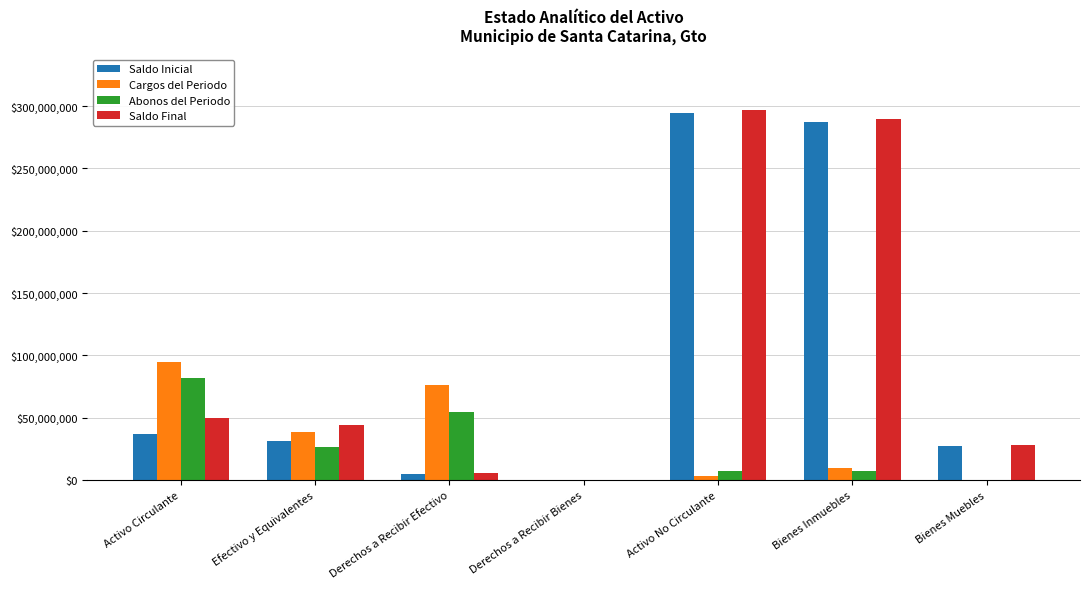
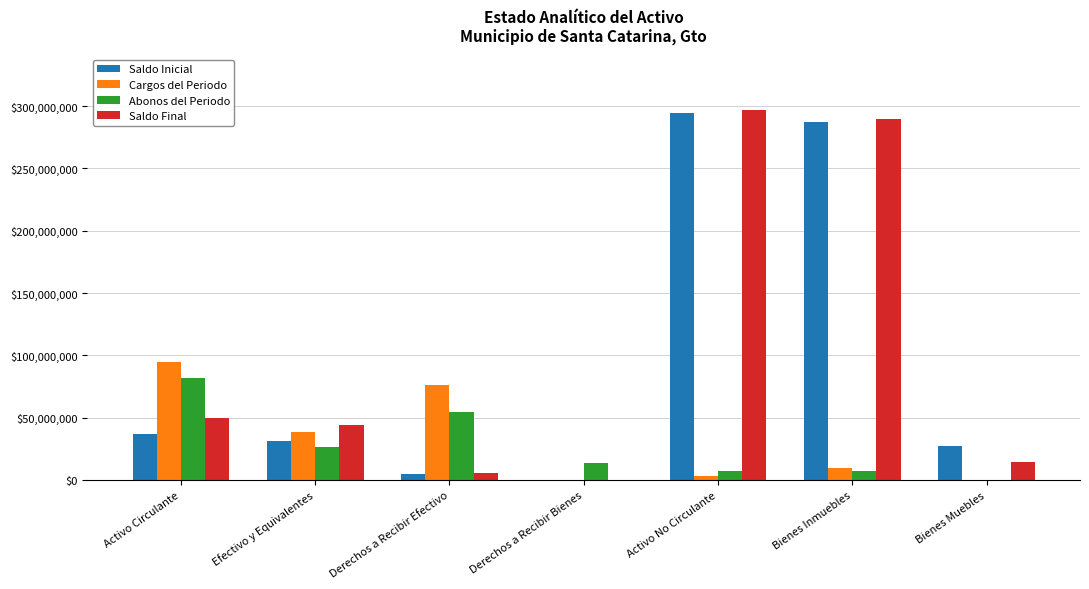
  {
    "Saldo Inicial": {
      "Activo Circulante": "$37,000,000",
      "Efectivo y Equivalentes": "$31,000,000",
      "Derechos a Recibir Efectivo": "$5,000,000",
      "Activo No Circulante": "$294,000,000",
      "Bienes Inmuebles": "$287,000,000",
      "Bienes Muebles": "$28,000,000"
    },
    "Cargos del Periodo": {
      "Activo Circulante": "$94,000,000",
      "Efectivo y Equivalentes": "$39,000,000",
      "Derechos a Recibir Efectivo": "$76,000,000",
      "Activo No Circulante": "$3,000,000",
      "Bienes Inmuebles": "$10,000,000"
    },
    "Abonos del Periodo": {
      "Activo Circulante": "$82,000,000",
      "Efectivo y Equivalentes": "$26,000,000",
      "Derechos a Recibir Efectivo": "$55,000,000",
-     "Derechos a Recibir Bienes": "$0",
+     "Derechos a Recibir Bienes": "$14,000,000",
      "Activo No Circulante": "$8,000,000",
      "Bienes Inmuebles": "$7,000,000"
    },
    "Saldo Final": {
      "Activo Circulante": "$50,000,000",
      "Efectivo y Equivalentes": "$44,000,000",
      "Derechos a Recibir Efectivo": "$6,000,000",
      "Activo No Circulante": "$297,000,000",
      "Bienes Inmuebles": "$289,000,000",
-     "Bienes Muebles": "$28,000,000"
+     "Bienes Muebles": "$15,000,000"
    }
  }
